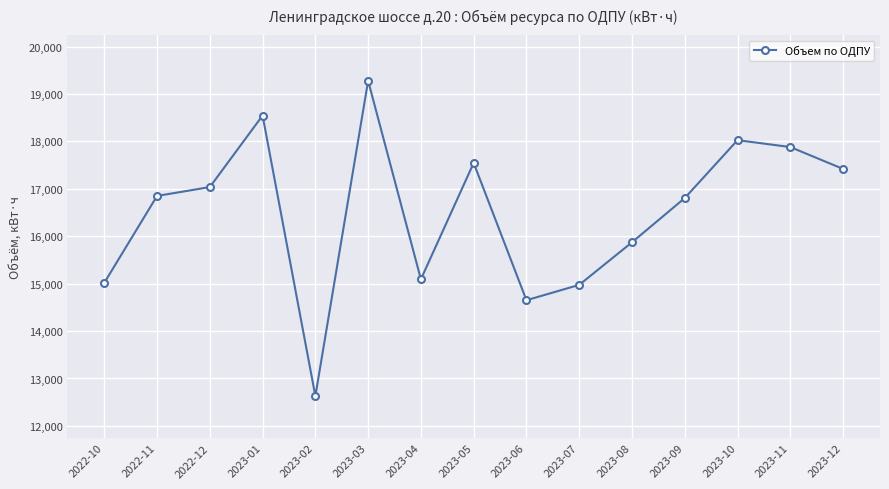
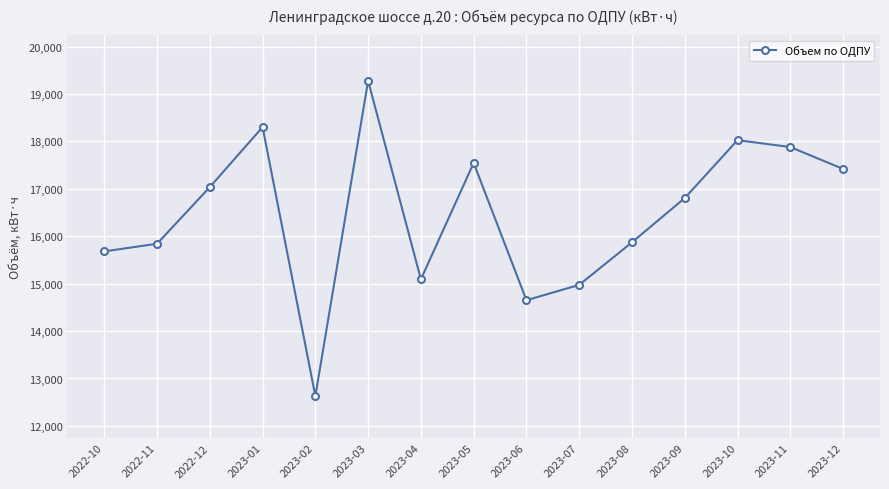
  {
-   "2022-10": "15,000",
-   "2022-11": "16,900",
+   "2022-10": "15,700",
+   "2022-11": "15,800",
    "2022-12": "17,000",
-   "2023-01": "18,500",
+   "2023-01": "18,300",
    "2023-02": "12,600",
    "2023-03": "19,300",
    "2023-04": "15,100",
    "2023-05": "17,500",
    "2023-06": "14,700",
    "2023-07": "15,000",
    "2023-08": "15,900",
    "2023-09": "16,800",
    "2023-10": "18,000",
    "2023-11": "17,900",
    "2023-12": "17,400"
  }
